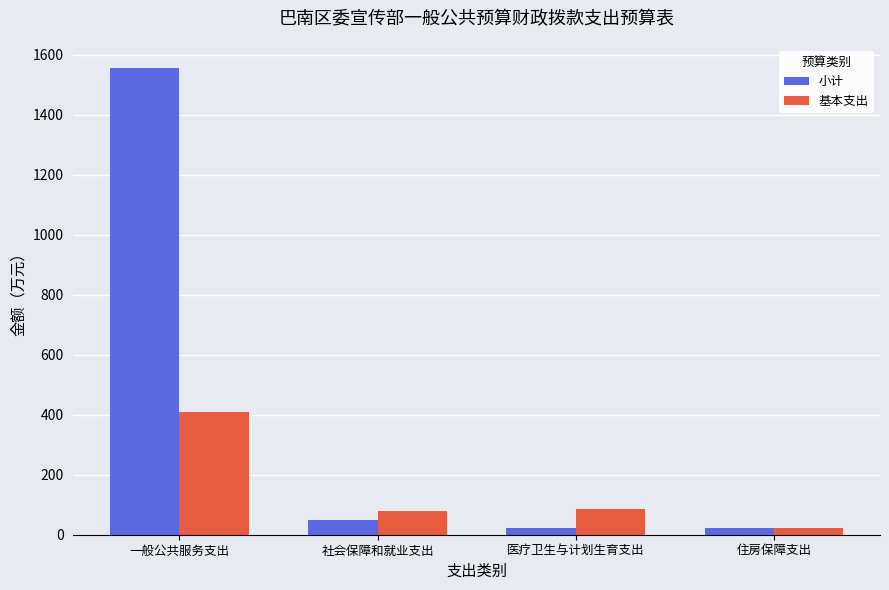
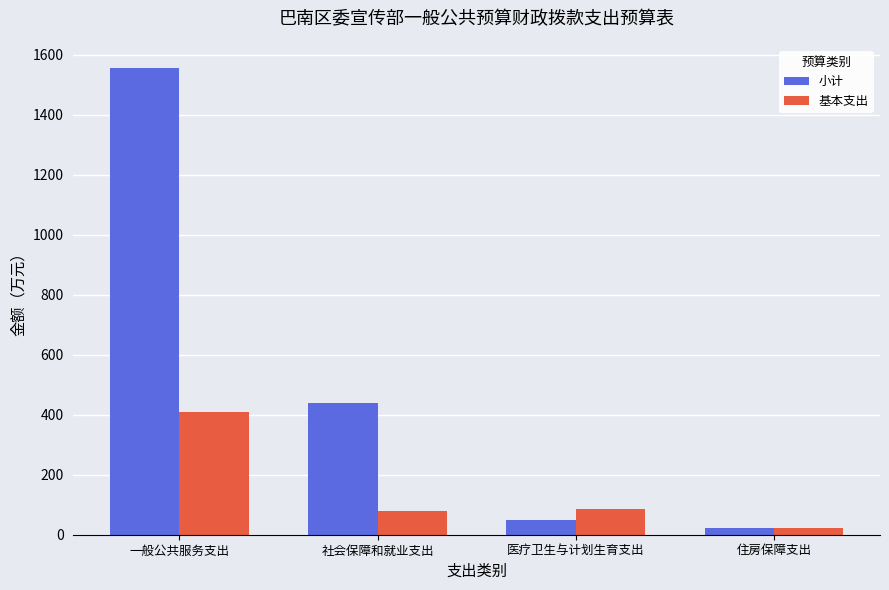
  {
    "小计": {
      "一般公共服务支出": 1560,
-     "社会保障和就业支出": 50,
-     "医疗卫生与计划生育支出": 20,
+     "社会保障和就业支出": 440,
+     "医疗卫生与计划生育支出": 50,
      "住房保障支出": 20
    },
    "基本支出": {
      "一般公共服务支出": 410,
      "社会保障和就业支出": 80,
      "医疗卫生与计划生育支出": 90,
      "住房保障支出": 20
    }
  }
